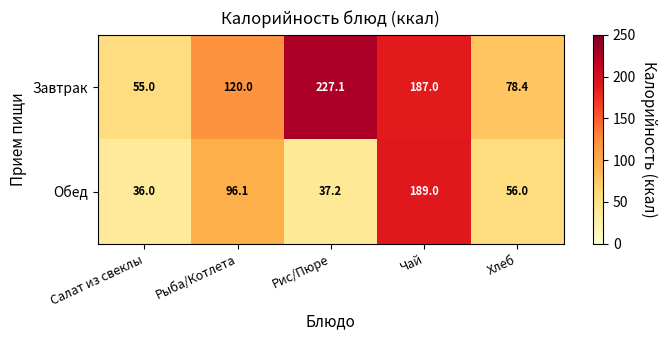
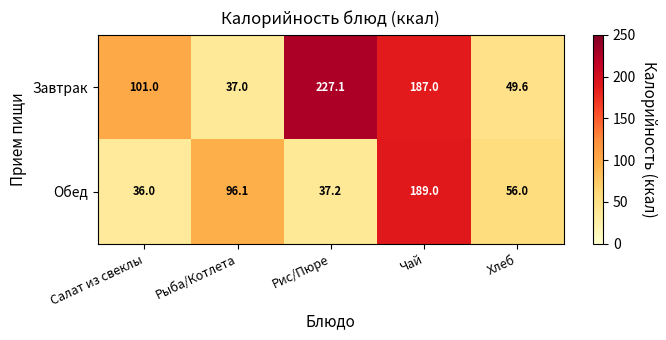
  {
    "Завтрак": {
-     "Салат из свеклы": 55.0,
-     "Рыба/Котлета": 120.0,
+     "Салат из свеклы": 101.0,
+     "Рыба/Котлета": 37.0,
      "Рис/Пюре": 227.1,
      "Чай": 187.0,
-     "Хлеб": 78.4
+     "Хлеб": 49.6
    },
    "Обед": {
      "Салат из свеклы": 36.0,
      "Рыба/Котлета": 96.1,
      "Рис/Пюре": 37.2,
      "Чай": 189.0,
      "Хлеб": 56.0
    }
  }
